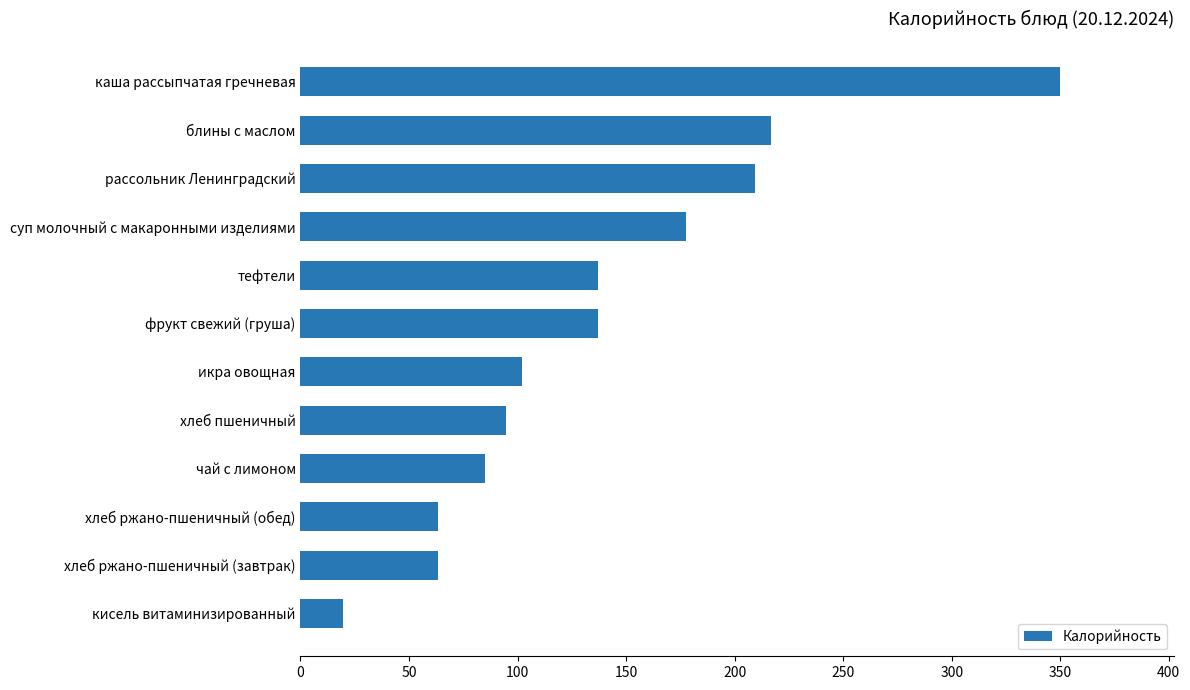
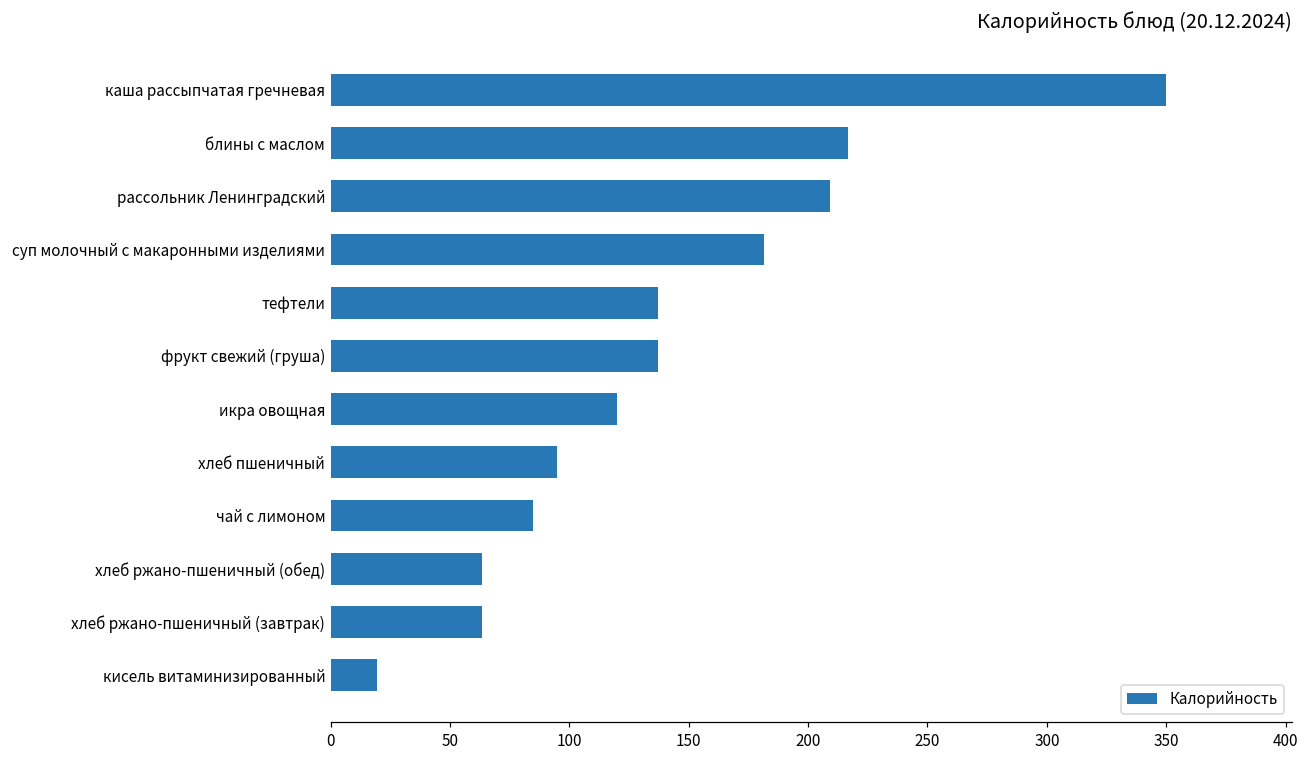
  {
    "каша рассыпчатая гречневая": 350,
    "блины с маслом": 217,
    "рассольник Ленинградский": 209,
-   "суп молочный с макаронными изделиями": 177,
+   "суп молочный с макаронными изделиями": 182,
    "тефтели": 137,
    "фрукт свежий (груша)": 137,
-   "икра овощная": 102,
+   "икра овощная": 120,
    "хлеб пшеничный": 95,
    "чай с лимоном": 85,
    "хлеб ржано-пшеничный (обед)": 63,
    "хлеб ржано-пшеничный (завтрак)": 63,
    "кисель витаминизированный": 20
  }
